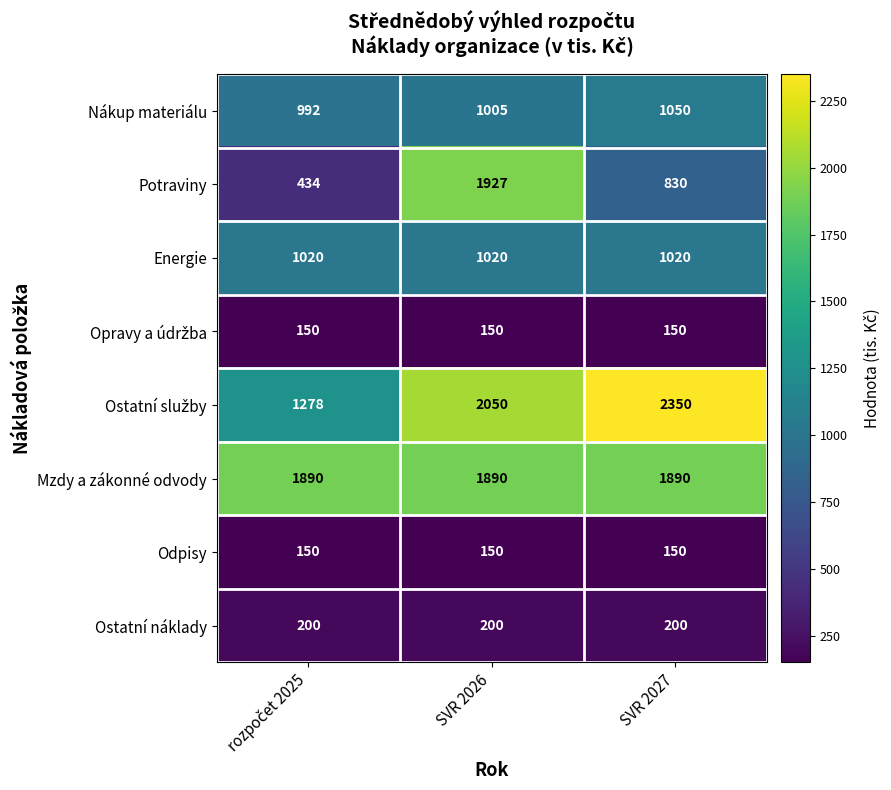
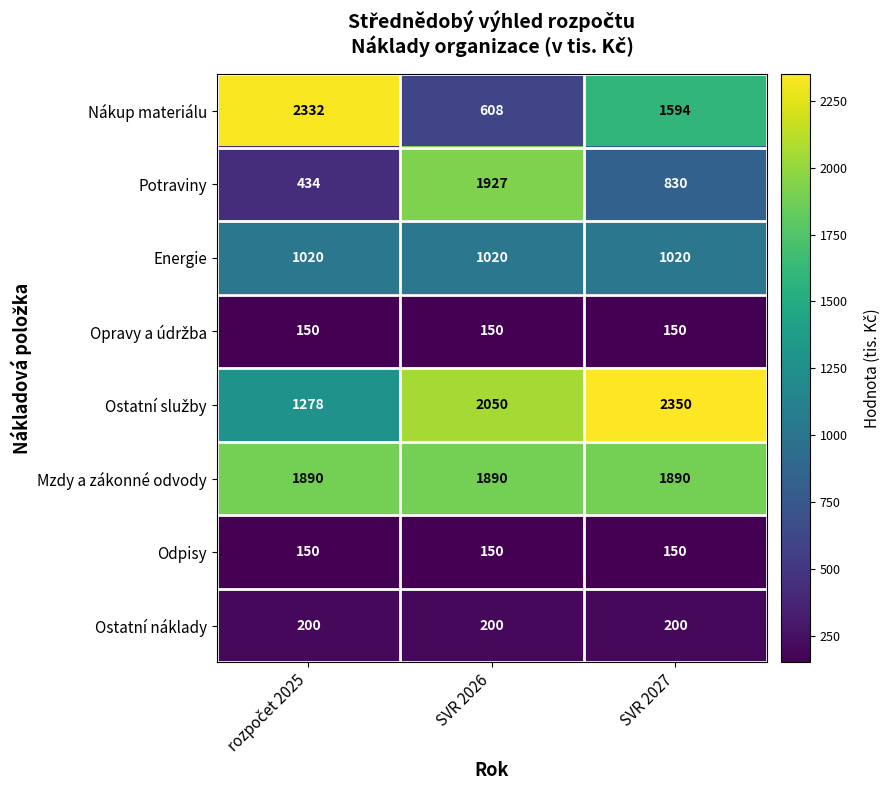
  {
    "Nákup materiálu": {
-     "rozpočet 2025": 992,
-     "SVR 2026": 1005,
-     "SVR 2027": 1050
+     "rozpočet 2025": 2332,
+     "SVR 2026": 608,
+     "SVR 2027": 1594
    },
    "Potraviny": {
      "rozpočet 2025": 434,
      "SVR 2026": 1927,
      "SVR 2027": 830
    },
    "Energie": {
      "rozpočet 2025": 1020,
      "SVR 2026": 1020,
      "SVR 2027": 1020
    },
    "Opravy a údržba": {
      "rozpočet 2025": 150,
      "SVR 2026": 150,
      "SVR 2027": 150
    },
    "Ostatní služby": {
      "rozpočet 2025": 1278,
      "SVR 2026": 2050,
      "SVR 2027": 2350
    },
    "Mzdy a zákonné odvody": {
      "rozpočet 2025": 1890,
      "SVR 2026": 1890,
      "SVR 2027": 1890
    },
    "Odpisy": {
      "rozpočet 2025": 150,
      "SVR 2026": 150,
      "SVR 2027": 150
    },
    "Ostatní náklady": {
      "rozpočet 2025": 200,
      "SVR 2026": 200,
      "SVR 2027": 200
    }
  }
